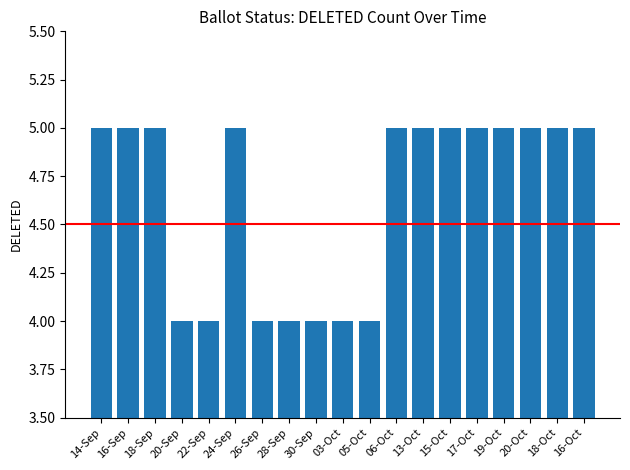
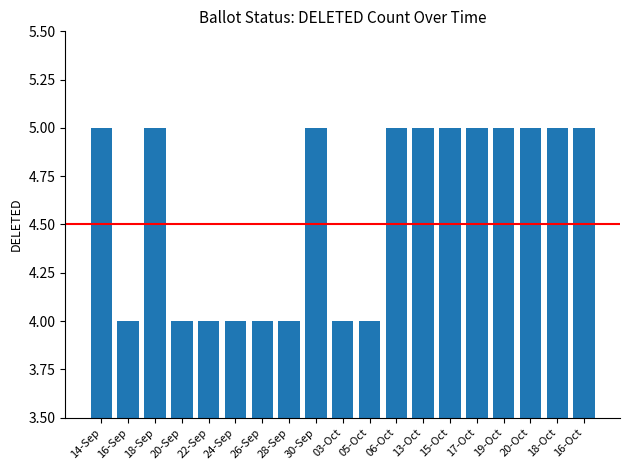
  {
    "14-Sep": 5,
-   "16-Sep": 5,
+   "16-Sep": 4,
    "18-Sep": 5,
    "20-Sep": 4,
    "22-Sep": 4,
-   "24-Sep": 5,
+   "24-Sep": 4,
    "26-Sep": 4,
    "28-Sep": 4,
-   "30-Sep": 4,
+   "30-Sep": 5,
    "03-Oct": 4,
    "05-Oct": 4,
    "06-Oct": 5,
    "13-Oct": 5,
    "15-Oct": 5,
    "17-Oct": 5,
    "19-Oct": 5,
    "20-Oct": 5,
    "18-Oct": 5,
    "16-Oct": 5
  }
